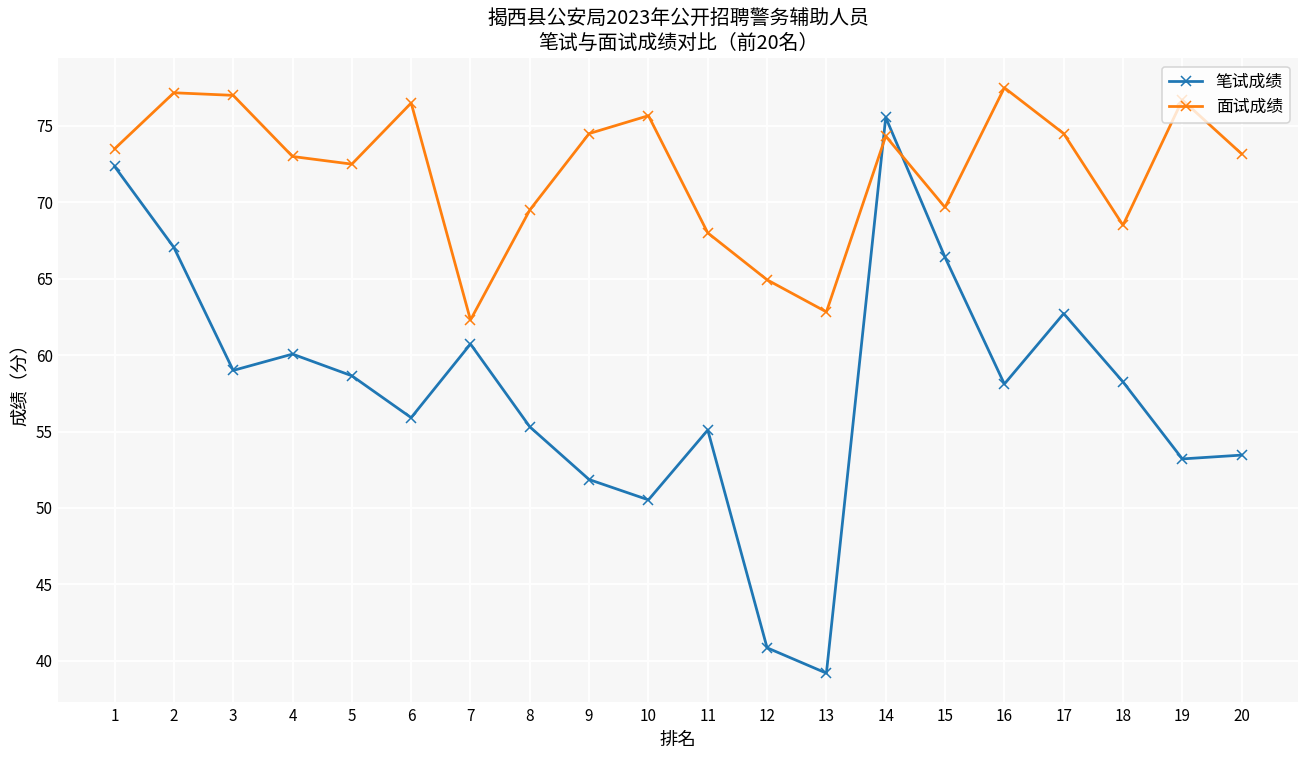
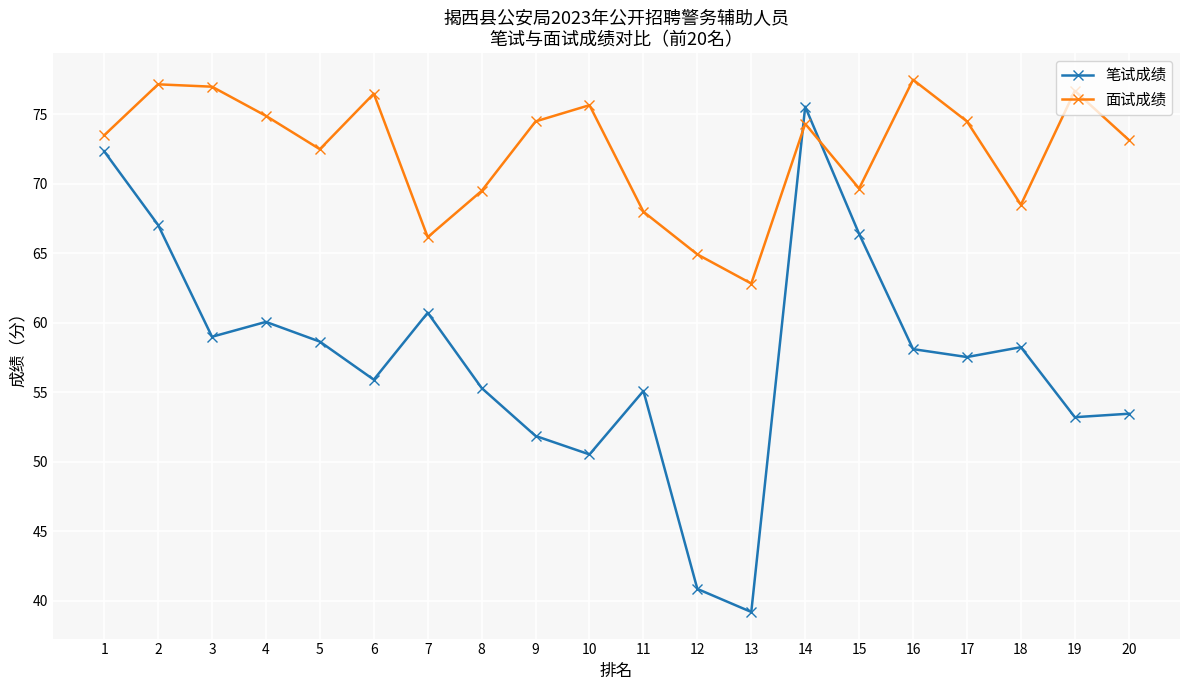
  {
    "笔试成绩": {
      "1": 72.4,
      "2": 67.1,
      "3": 59.0,
      "4": 60.1,
      "5": 58.7,
      "6": 55.9,
      "7": 60.7,
      "8": 55.3,
      "9": 51.9,
      "10": 50.5,
      "11": 55.1,
      "12": 40.9,
      "13": 39.2,
      "14": 75.6,
      "15": 66.4,
      "16": 58.1,
-     "17": 62.7,
+     "17": 57.5,
      "18": 58.3,
      "19": 53.2,
      "20": 53.5
    },
    "面试成绩": {
      "1": 73.5,
      "2": 77.2,
      "3": 77.0,
-     "4": 73.0,
+     "4": 74.9,
      "5": 72.5,
      "6": 76.5,
-     "7": 62.3,
+     "7": 66.2,
      "8": 69.5,
      "9": 74.5,
      "10": 75.7,
      "11": 68.0,
      "12": 64.9,
      "13": 62.8,
      "14": 74.3,
      "15": 69.7,
      "16": 77.5,
      "17": 74.5,
      "18": 68.5,
      "20": 73.2
    }
  }
